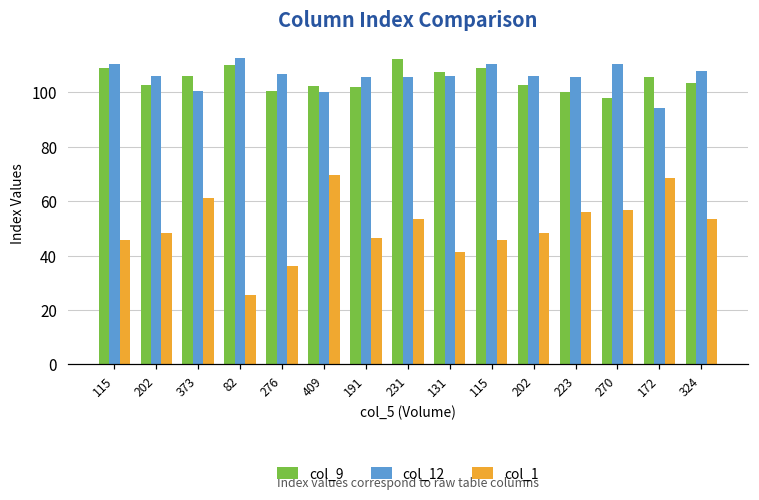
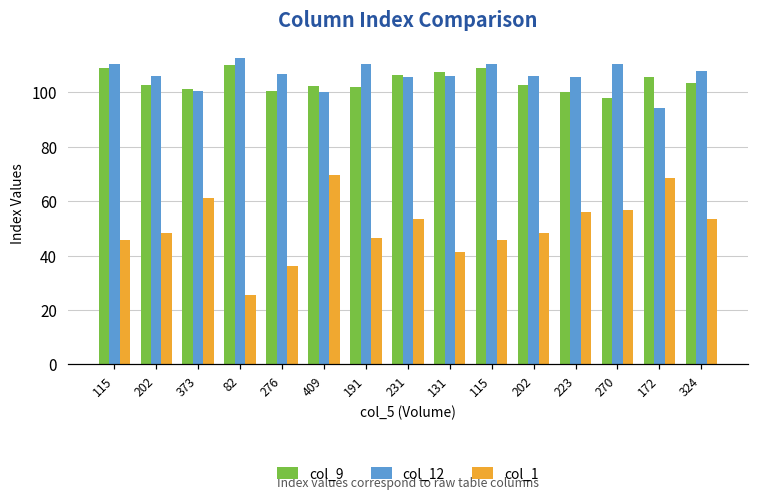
  {
    "col_9": {
-     "373": 106,
+     "373": 101,
      "82": 110,
      "276": 101,
      "409": 103,
      "191": 102,
-     "231": 112,
+     "231": 107,
      "131": 108,
      "223": 100,
      "270": 98,
      "172": 106,
      "324": 103
    },
    "col_12": {
      "373": 101,
      "82": 113,
      "276": 107,
      "409": 100,
-     "191": 106,
+     "191": 111,
      "231": 106,
      "131": 106,
      "223": 106,
      "270": 110,
      "172": 94,
      "324": 108
    },
    "col_1": {
      "373": 61,
      "82": 26,
      "276": 36,
      "409": 70,
      "191": 46,
      "231": 54,
      "131": 41,
      "223": 56,
      "270": 57,
      "172": 69,
      "324": 53
    }
  }
